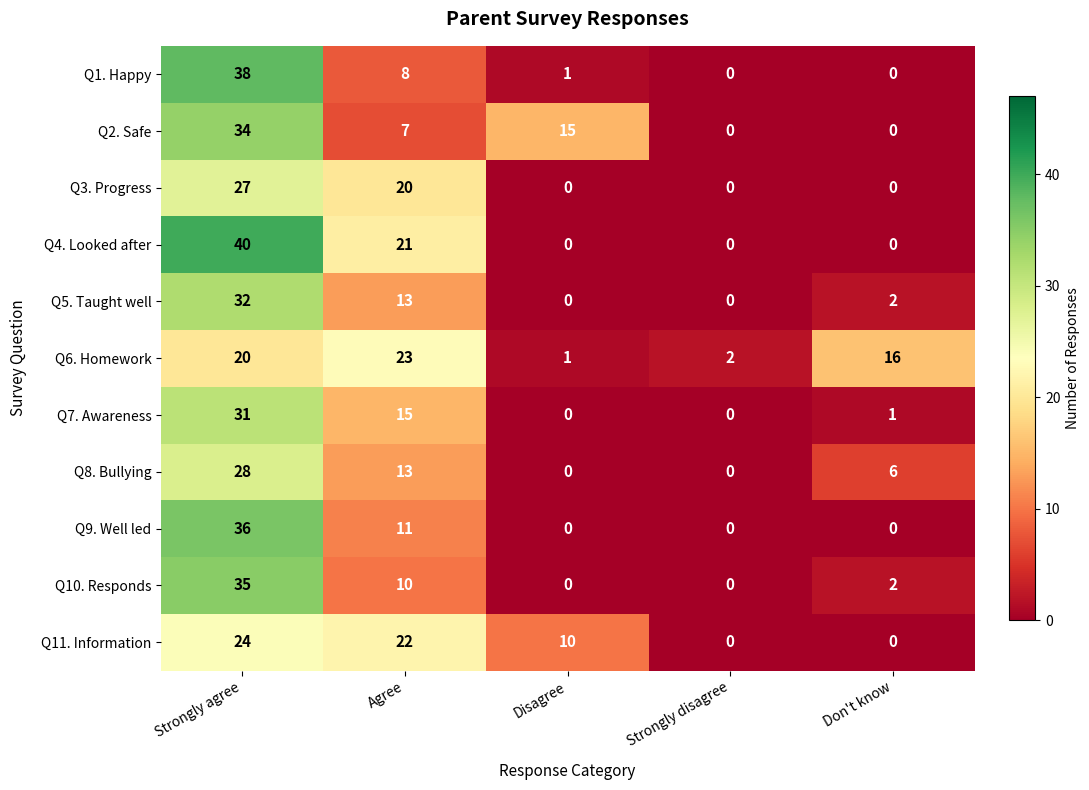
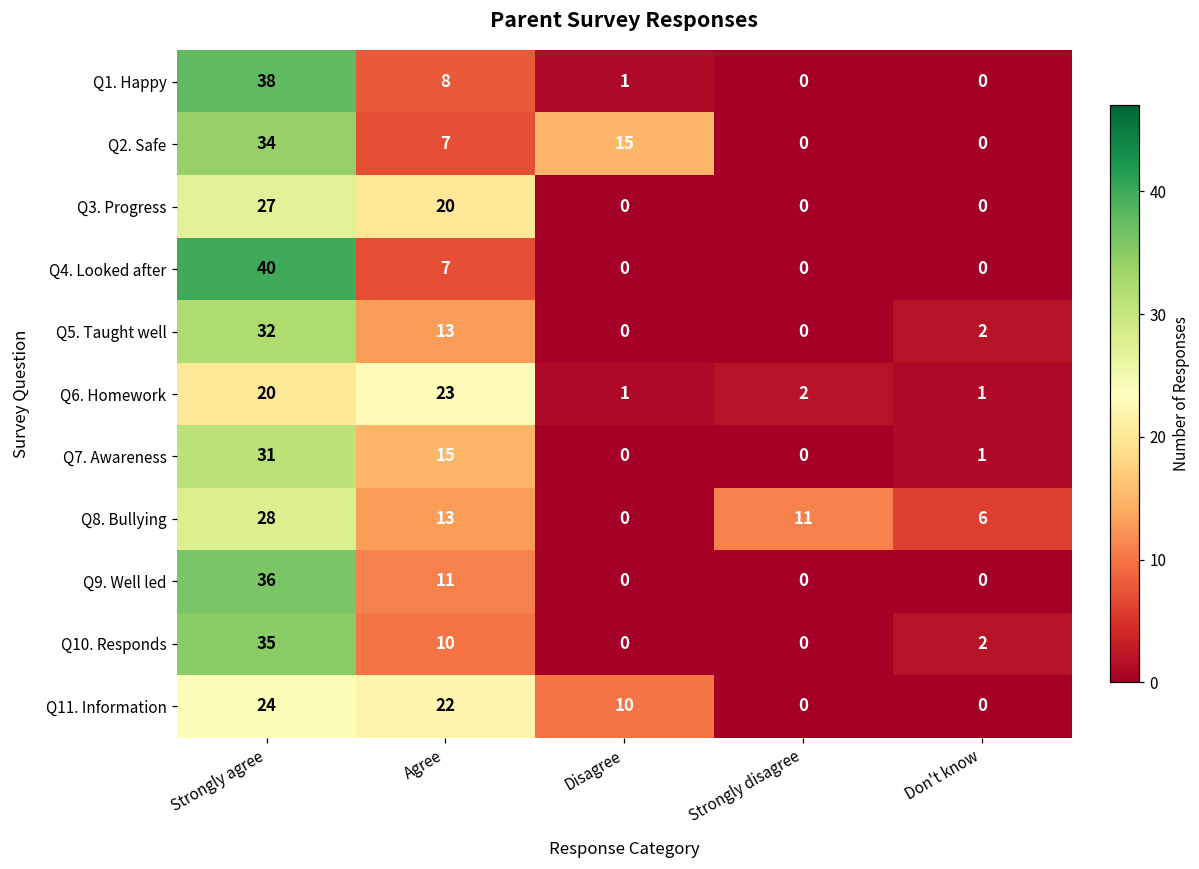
  {
    "Q1. Happy": {
      "Strongly agree": 38,
      "Agree": 8,
      "Disagree": 1,
      "Strongly disagree": 0,
      "Don't know": 0
    },
    "Q2. Safe": {
      "Strongly agree": 34,
      "Agree": 7,
      "Disagree": 15,
      "Strongly disagree": 0,
      "Don't know": 0
    },
    "Q3. Progress": {
      "Strongly agree": 27,
      "Agree": 20,
      "Disagree": 0,
      "Strongly disagree": 0,
      "Don't know": 0
    },
    "Q4. Looked after": {
      "Strongly agree": 40,
-     "Agree": 21,
+     "Agree": 7,
      "Disagree": 0,
      "Strongly disagree": 0,
      "Don't know": 0
    },
    "Q5. Taught well": {
      "Strongly agree": 32,
      "Agree": 13,
      "Disagree": 0,
      "Strongly disagree": 0,
      "Don't know": 2
    },
    "Q6. Homework": {
      "Strongly agree": 20,
      "Agree": 23,
      "Disagree": 1,
      "Strongly disagree": 2,
-     "Don't know": 16
+     "Don't know": 1
    },
    "Q7. Awareness": {
      "Strongly agree": 31,
      "Agree": 15,
      "Disagree": 0,
      "Strongly disagree": 0,
      "Don't know": 1
    },
    "Q8. Bullying": {
      "Strongly agree": 28,
      "Agree": 13,
      "Disagree": 0,
-     "Strongly disagree": 0,
+     "Strongly disagree": 11,
      "Don't know": 6
    },
    "Q9. Well led": {
      "Strongly agree": 36,
      "Agree": 11,
      "Disagree": 0,
      "Strongly disagree": 0,
      "Don't know": 0
    },
    "Q10. Responds": {
      "Strongly agree": 35,
      "Agree": 10,
      "Disagree": 0,
      "Strongly disagree": 0,
      "Don't know": 2
    },
    "Q11. Information": {
      "Strongly agree": 24,
      "Agree": 22,
      "Disagree": 10,
      "Strongly disagree": 0,
      "Don't know": 0
    }
  }
